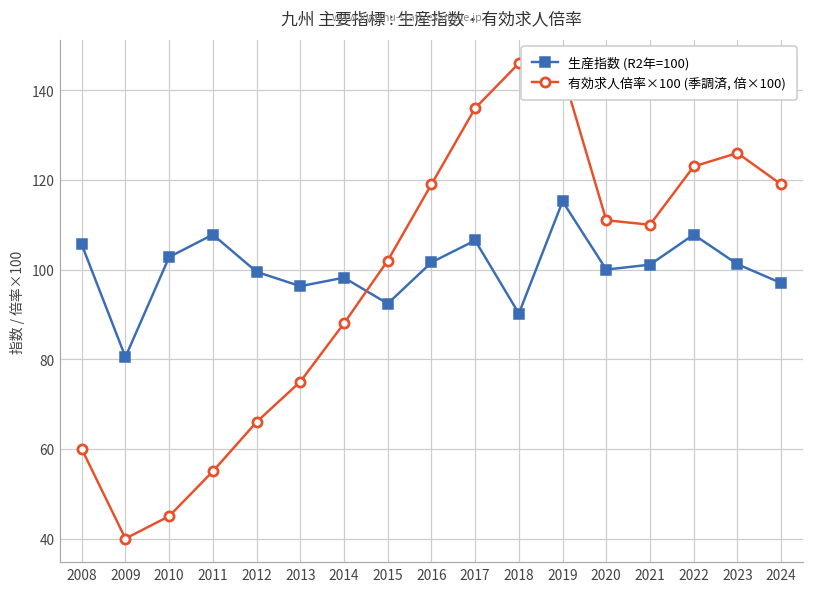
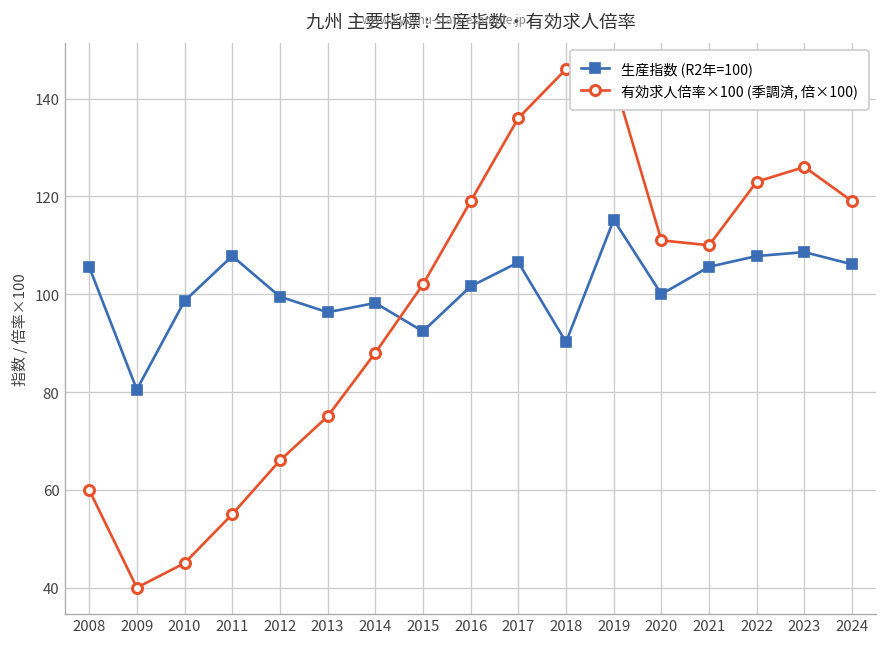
  {
    "生産指数 (R2年=100)": {
      "2008": 106,
      "2009": 81,
-     "2010": 103,
+     "2010": 99,
      "2011": 108,
      "2012": 100,
      "2013": 96,
      "2014": 98,
      "2015": 92,
      "2016": 102,
      "2017": 107,
      "2018": 90,
      "2019": 115,
      "2020": 100,
-     "2021": 101,
+     "2021": 106,
      "2022": 108,
-     "2023": 101,
-     "2024": 97
+     "2023": 109,
+     "2024": 106
    },
    "有効求人倍率×100 (季調済, 倍×100)": {
      "2008": 60,
      "2009": 40,
      "2010": 45,
      "2011": 55,
      "2012": 66,
      "2013": 75,
      "2014": 88,
      "2015": 102,
      "2016": 119,
      "2017": 136,
      "2018": 146,
      "2020": 111,
      "2021": 110,
      "2022": 123,
      "2023": 126,
      "2024": 119
    }
  }
